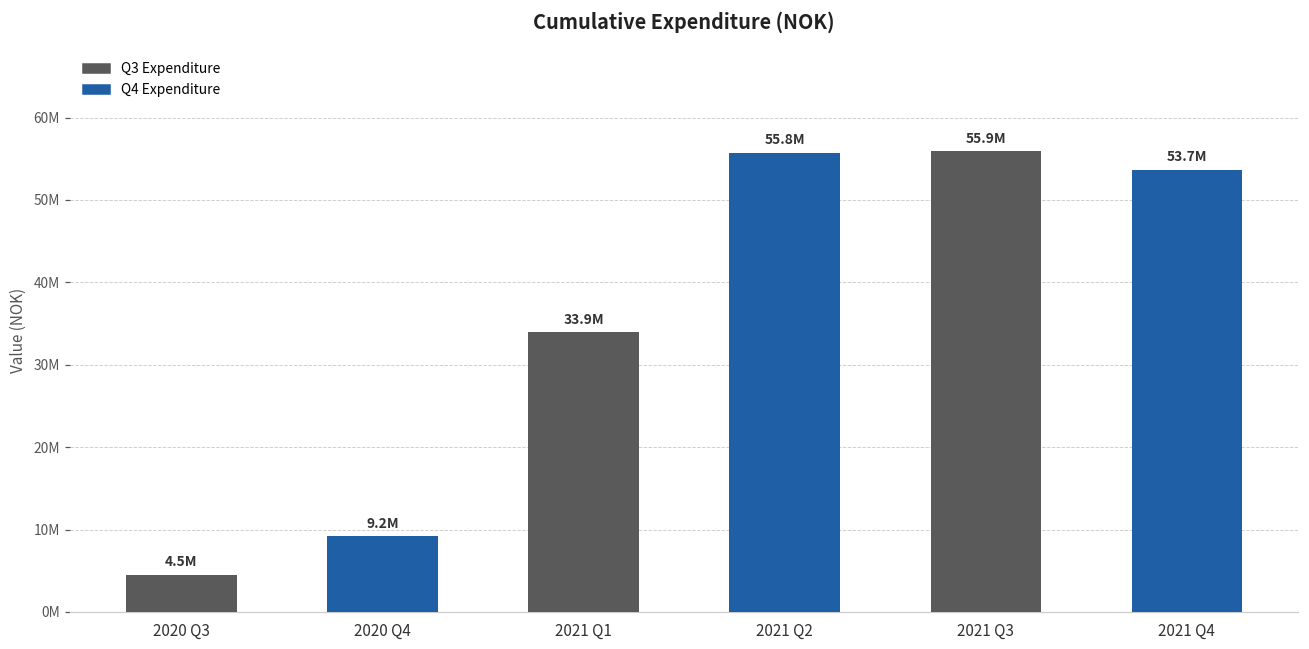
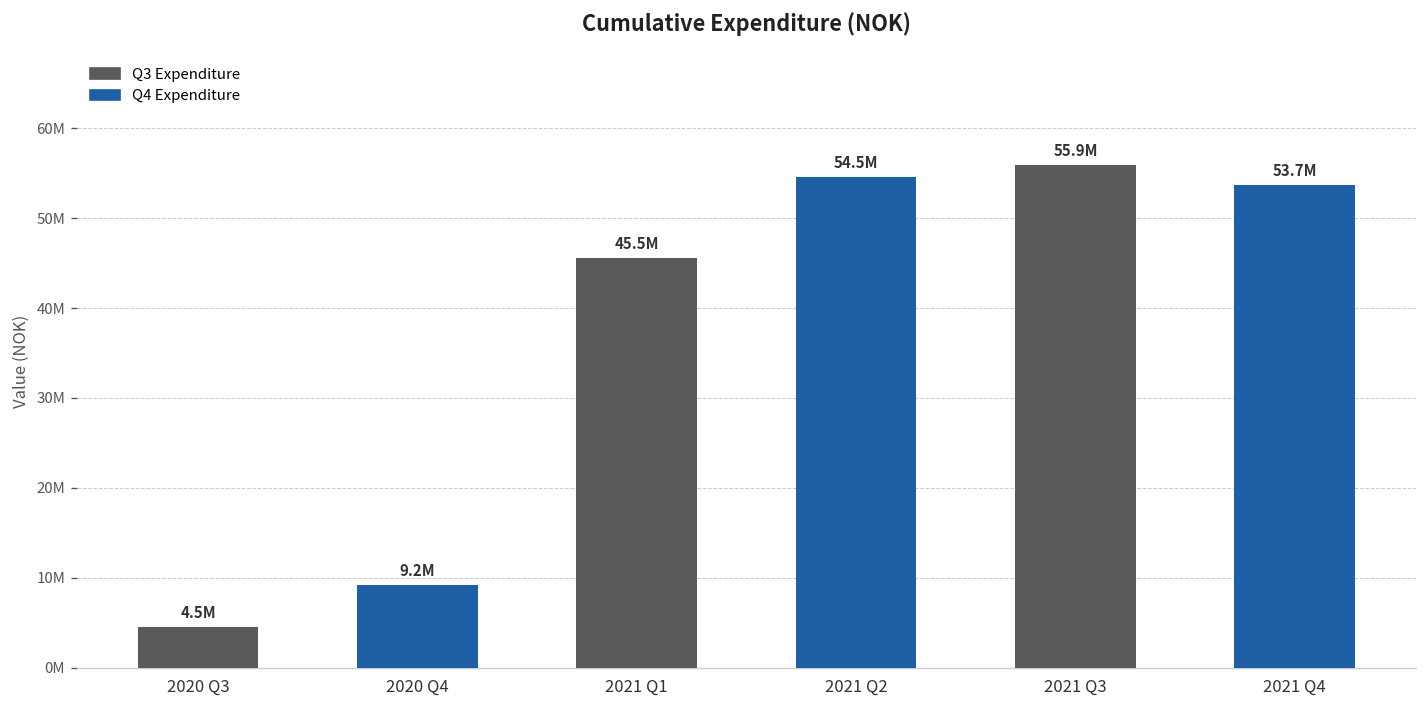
  {
    "2020 Q3": "4.5M",
    "2020 Q4": "9.2M",
-   "2021 Q1": "33.9M",
-   "2021 Q2": "55.8M",
+   "2021 Q1": "45.5M",
+   "2021 Q2": "54.5M",
    "2021 Q3": "55.9M",
    "2021 Q4": "53.7M"
  }
